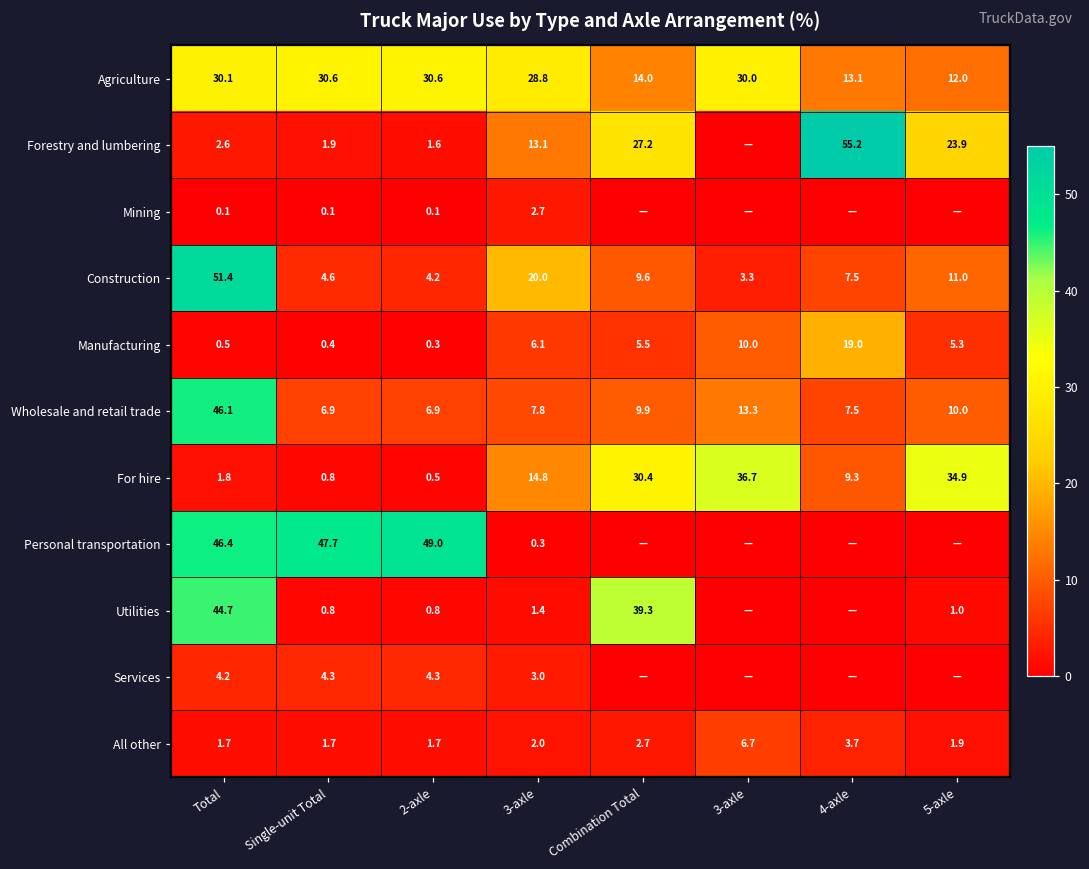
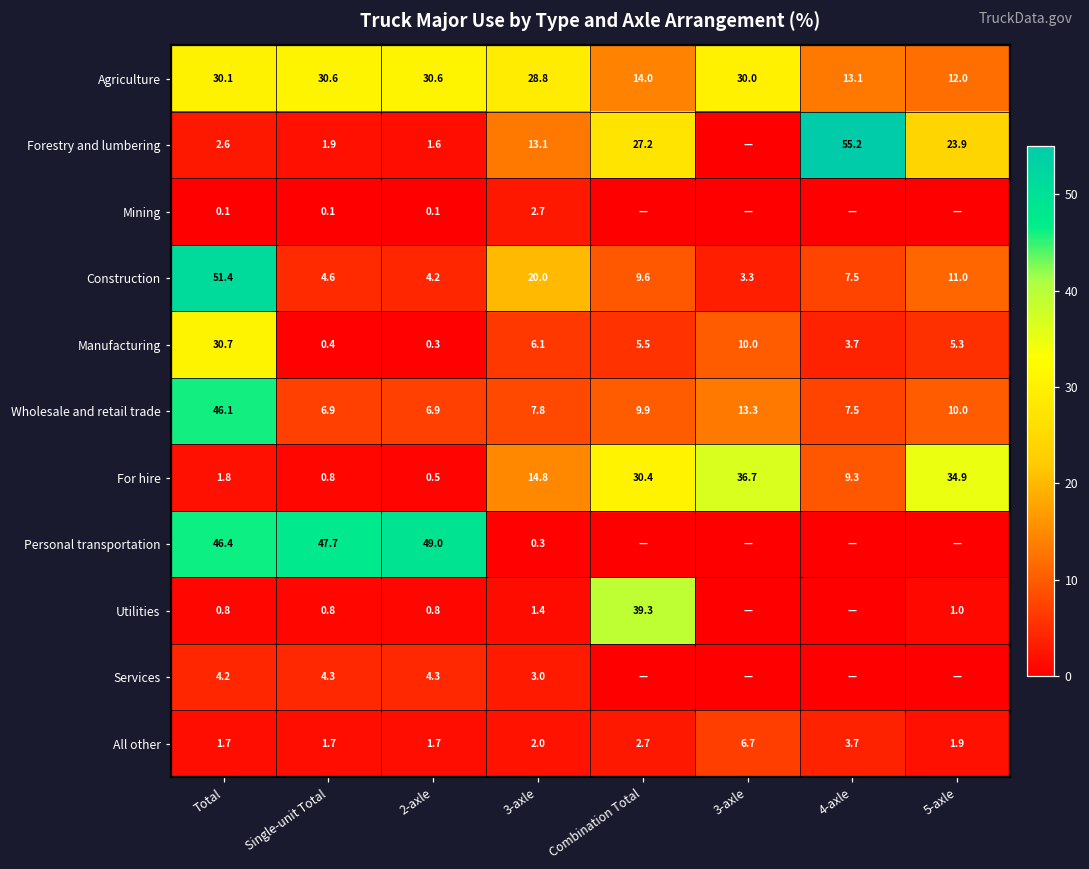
  {
    "Agriculture": {
      "Total": 30.1,
      "Single-unit Total": 30.6,
      "2-axle": 30.6,
      "Combination Total": 14.0,
      "4-axle": 13.1,
      "5-axle": 12.0
    },
    "Forestry and lumbering": {
      "Total": 2.6,
      "Single-unit Total": 1.9,
      "2-axle": 1.6,
      "Combination Total": 27.2,
      "4-axle": 55.2,
      "5-axle": 23.9
    },
    "Mining": {
      "Total": 0.1,
      "Single-unit Total": 0.1,
      "2-axle": 0.1
    },
    "Construction": {
      "Total": 51.4,
      "Single-unit Total": 4.6,
      "2-axle": 4.2,
      "Combination Total": 9.6,
      "4-axle": 7.5,
      "5-axle": 11.0
    },
    "Manufacturing": {
-     "Total": 0.5,
+     "Total": 30.7,
      "Single-unit Total": 0.4,
      "2-axle": 0.3,
      "Combination Total": 5.5,
-     "4-axle": 19.0,
+     "4-axle": 3.7,
      "5-axle": 5.3
    },
    "Wholesale and retail trade": {
      "Total": 46.1,
      "Single-unit Total": 6.9,
      "2-axle": 6.9,
      "Combination Total": 9.9,
      "4-axle": 7.5,
      "5-axle": 10.0
    },
    "For hire": {
      "Total": 1.8,
      "Single-unit Total": 0.8,
      "2-axle": 0.5,
      "Combination Total": 30.4,
      "4-axle": 9.3,
      "5-axle": 34.9
    },
    "Personal transportation": {
      "Total": 46.4,
      "Single-unit Total": 47.7,
      "2-axle": 49.0
    },
    "Utilities": {
-     "Total": 44.7,
+     "Total": 0.8,
      "Single-unit Total": 0.8,
      "2-axle": 0.8,
      "Combination Total": 39.3,
      "5-axle": 1.0
    },
    "Services": {
      "Total": 4.2,
      "Single-unit Total": 4.3,
      "2-axle": 4.3
    },
    "All other": {
      "Total": 1.7,
      "Single-unit Total": 1.7,
      "2-axle": 1.7,
      "Combination Total": 2.7,
      "4-axle": 3.7,
      "5-axle": 1.9
    }
  }
